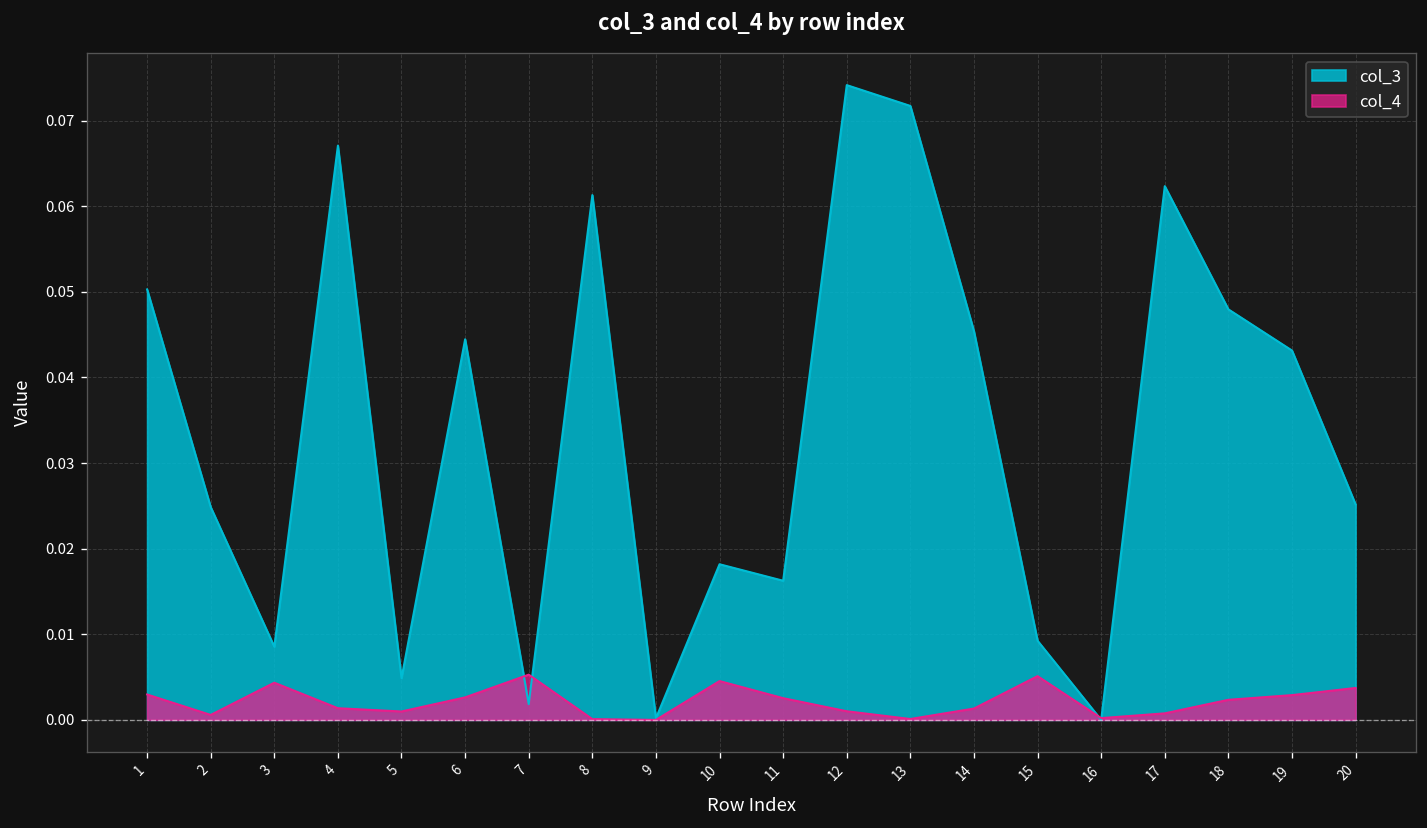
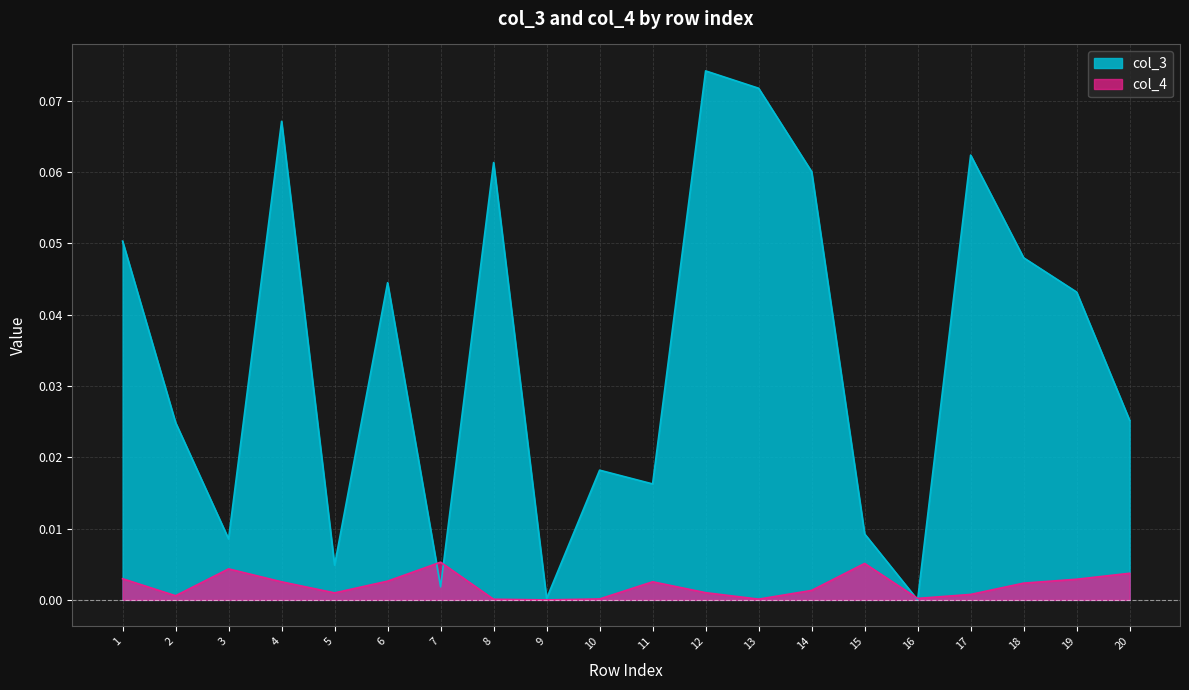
  {
    "col_3": {
      "1": 0.050,
      "2": 0.025,
      "3": 0.009,
      "4": 0.067,
      "5": 0.005,
      "6": 0.044,
      "7": 0.002,
      "8": 0.061,
      "10": 0.018,
      "11": 0.016,
      "12": 0.074,
      "13": 0.072,
-     "14": 0.045,
+     "14": 0.060,
      "15": 0.009,
      "17": 0.062,
      "18": 0.048,
      "19": 0.043,
      "20": 0.025
    },
    "col_4": {
      "1": 0.003,
      "2": 0.001,
      "3": 0.004,
-     "4": 0.001,
+     "4": 0.003,
      "5": 0.001,
      "6": 0.003,
      "7": 0.005,
      "8": 0.000,
-     "10": 0.005,
+     "10": 0.000,
      "11": 0.003,
      "12": 0.001,
      "13": 0.000,
      "14": 0.001,
      "15": 0.005,
      "17": 0.001,
      "18": 0.002,
      "19": 0.003,
      "20": 0.004
    }
  }
